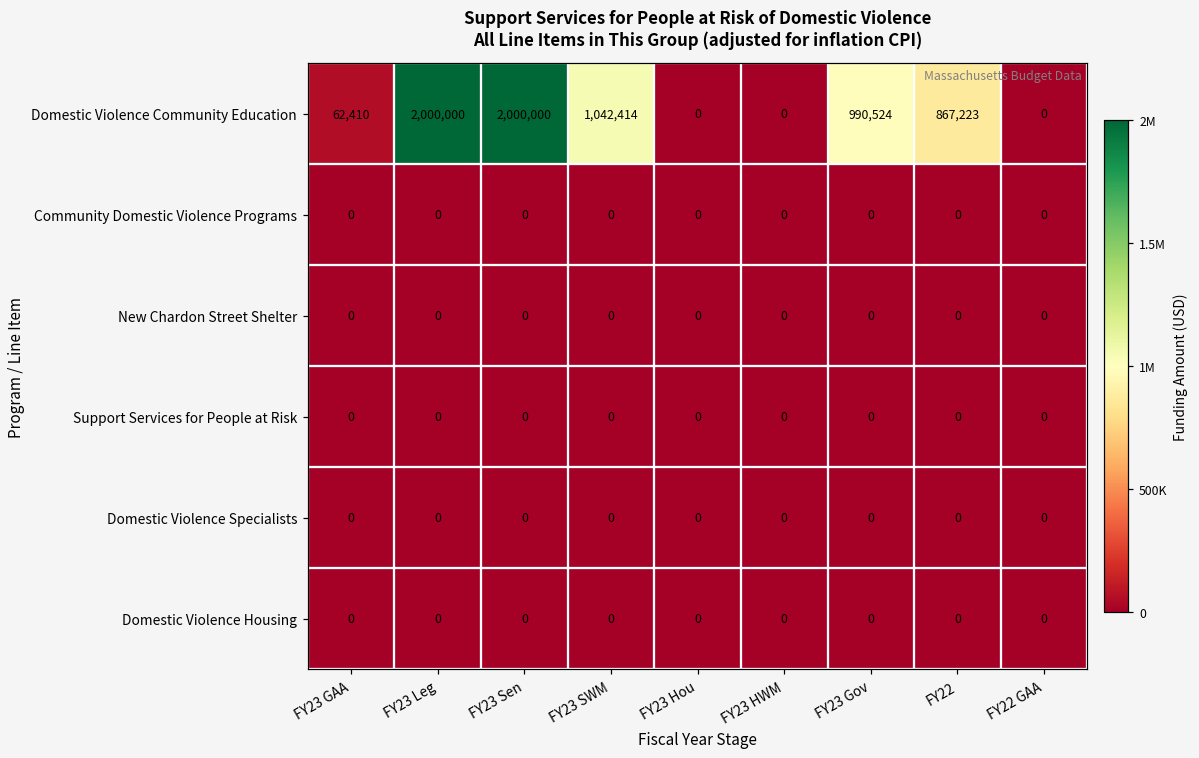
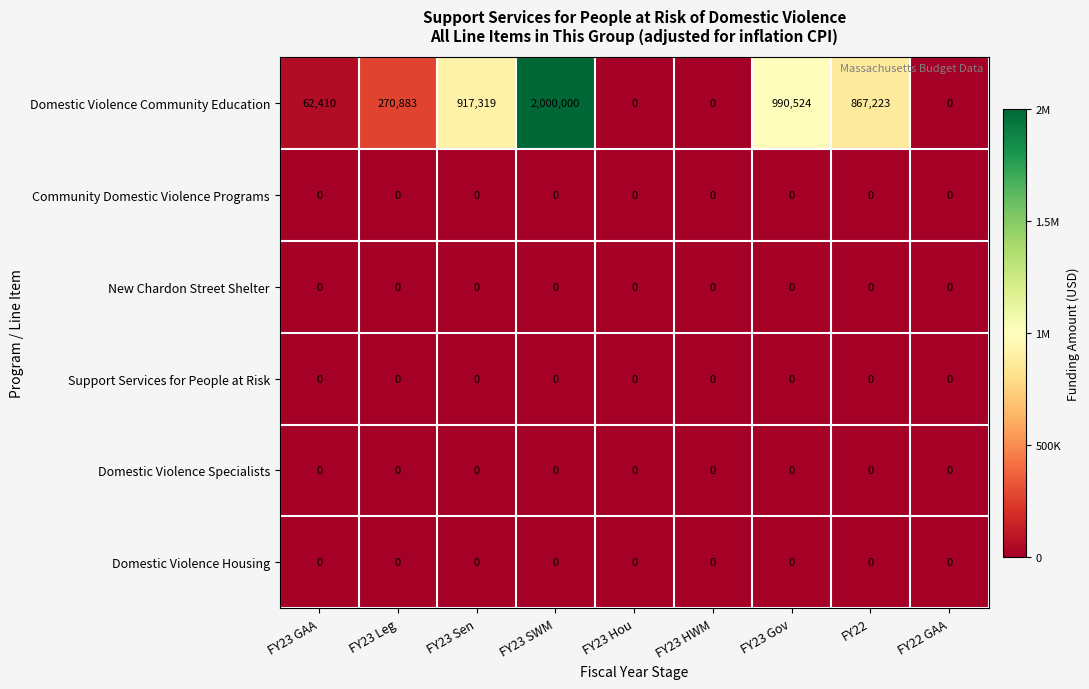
  {
    "Domestic Violence Community Education": {
      "FY23 GAA": "62,410",
-     "FY23 Leg": "2,000,000",
-     "FY23 Sen": "2,000,000",
-     "FY23 SWM": "1,042,414",
+     "FY23 Leg": "270,883",
+     "FY23 Sen": "917,319",
+     "FY23 SWM": "2,000,000",
      "FY23 Hou": "0",
      "FY23 HWM": "0",
      "FY23 Gov": "990,524",
      "FY22": "867,223"
    },
    "Community Domestic Violence Programs": {
      "FY23 GAA": "0",
      "FY23 Leg": "0",
      "FY23 Sen": "0",
      "FY23 SWM": "0",
      "FY23 Hou": "0",
      "FY23 HWM": "0",
      "FY23 Gov": "0",
      "FY22": "0",
      "FY22 GAA": "0"
    },
    "New Chardon Street Shelter": {
      "FY23 GAA": "0",
      "FY23 Leg": "0",
      "FY23 Sen": "0",
      "FY23 SWM": "0",
      "FY23 Hou": "0",
      "FY23 HWM": "0",
      "FY23 Gov": "0",
      "FY22": "0",
      "FY22 GAA": "0"
    },
    "Support Services for People at Risk": {
      "FY23 GAA": "0",
      "FY23 Leg": "0",
      "FY23 Sen": "0",
      "FY23 SWM": "0",
      "FY23 Hou": "0",
      "FY23 HWM": "0",
      "FY23 Gov": "0",
      "FY22": "0",
      "FY22 GAA": "0"
    },
    "Domestic Violence Specialists": {
      "FY23 GAA": "0",
      "FY23 Leg": "0",
      "FY23 Sen": "0",
      "FY23 SWM": "0",
      "FY23 Hou": "0",
      "FY23 HWM": "0",
      "FY23 Gov": "0",
      "FY22": "0",
      "FY22 GAA": "0"
    },
    "Domestic Violence Housing": {
      "FY23 GAA": "0",
      "FY23 Leg": "0",
      "FY23 Sen": "0",
      "FY23 SWM": "0",
      "FY23 Hou": "0",
      "FY23 HWM": "0",
      "FY23 Gov": "0",
      "FY22": "0",
      "FY22 GAA": "0"
    }
  }
